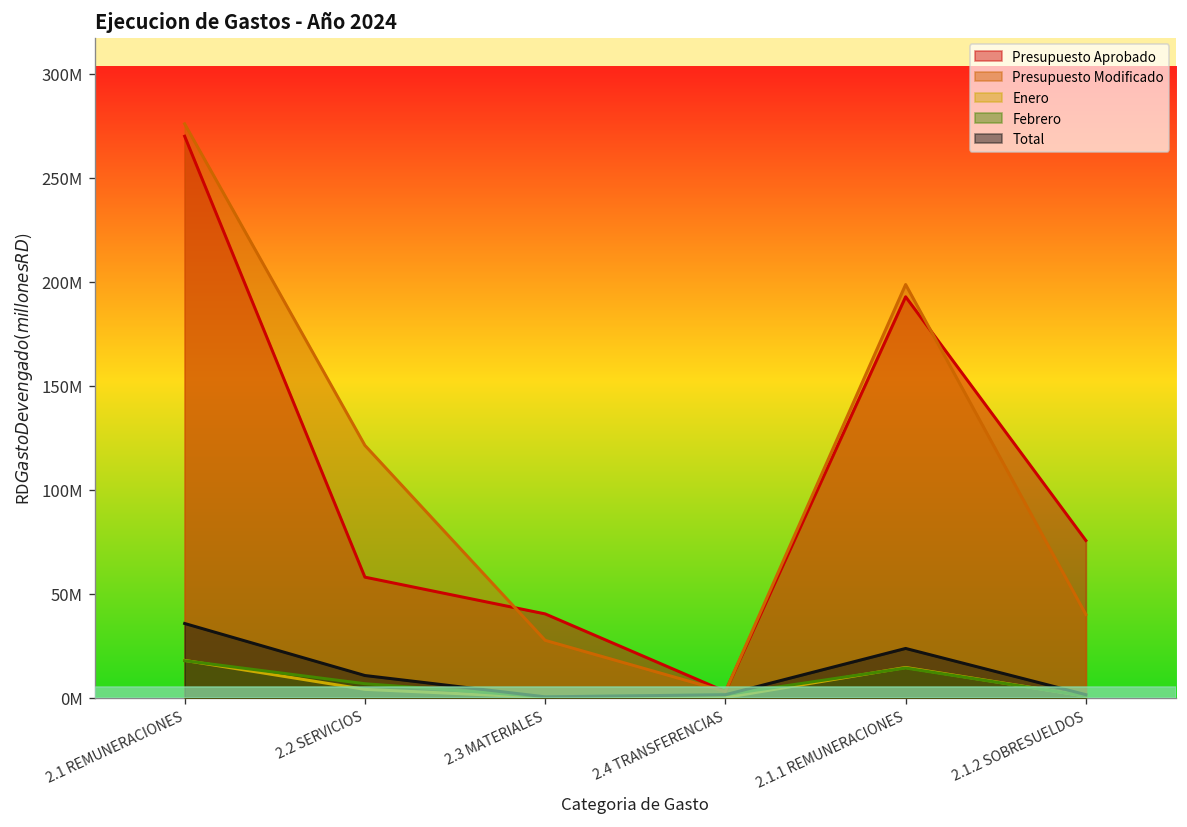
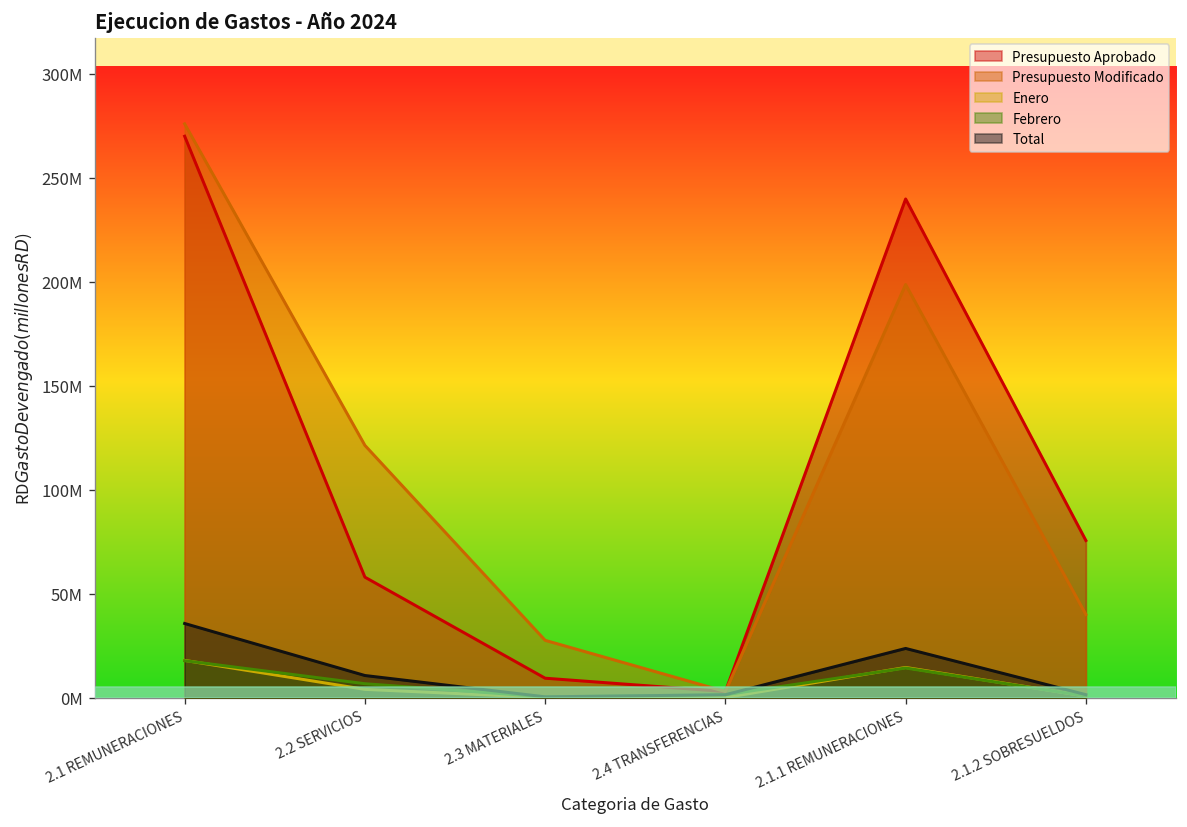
  {
    "Presupuesto Aprobado": {
      "2.1 REMUNERACIONES": 270000000,
      "2.2 SERVICIOS": 58000000,
-     "2.3 MATERIALES": 40000000,
-     "2.1.1 REMUNERACIONES": 193000000,
+     "2.3 MATERIALES": 9000000,
+     "2.1.1 REMUNERACIONES": 240000000,
      "2.1.2 SOBRESUELDOS": 76000000
    },
    "Febrero": {
      "2.2 SERVICIOS": 7000000
    },
    "Total": {
      "2.1 REMUNERACIONES": 36000000,
      "2.2 SERVICIOS": 11000000,
      "2.1.1 REMUNERACIONES": 24000000
    }
  }
